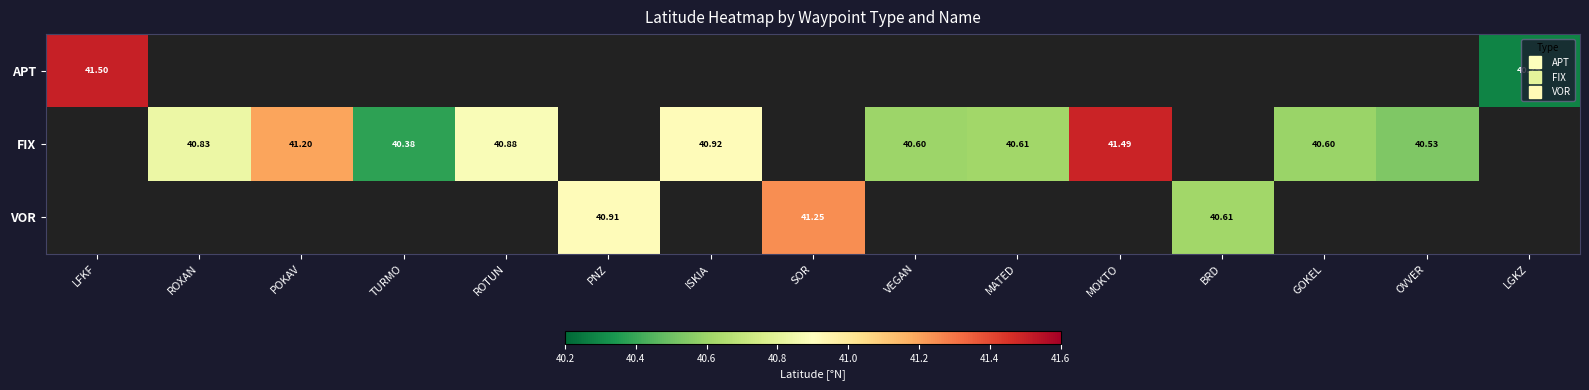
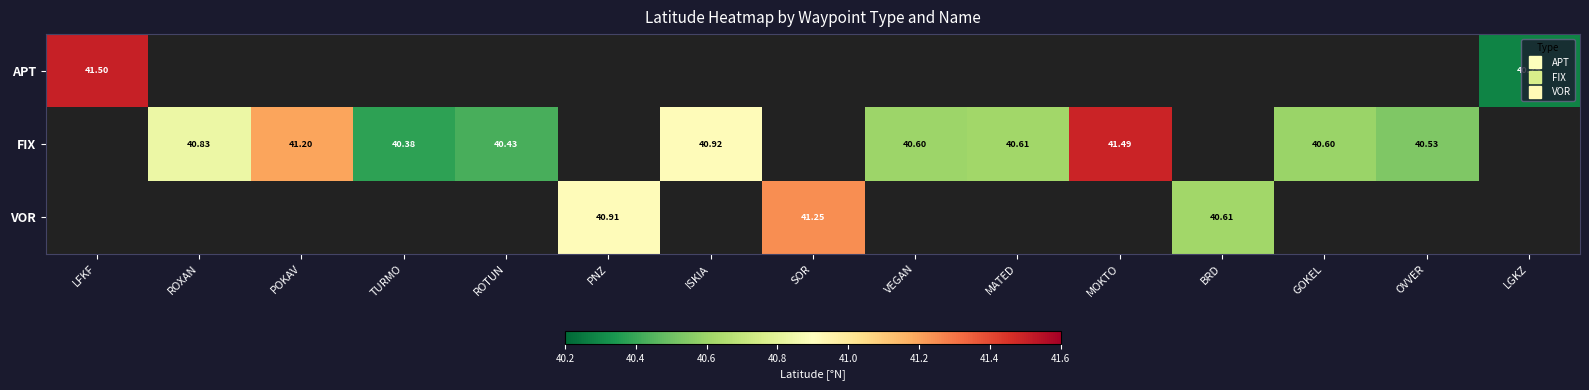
  {
    "APT": {
      "LFKF": 41.50
    },
    "FIX": {
      "ROXAN": 40.83,
      "POKAV": 41.20,
      "TURMO": 40.38,
-     "ROTUN": 40.88,
+     "ROTUN": 40.43,
      "ISKIA": 40.92,
      "VEGAN": 40.60,
      "MATED": 40.61,
      "MOKTO": 41.49,
      "GOKEL": 40.60,
      "OVVER": 40.53
    },
    "VOR": {
      "PNZ": 40.91,
      "SOR": 41.25,
      "BRD": 40.61
    }
  }
